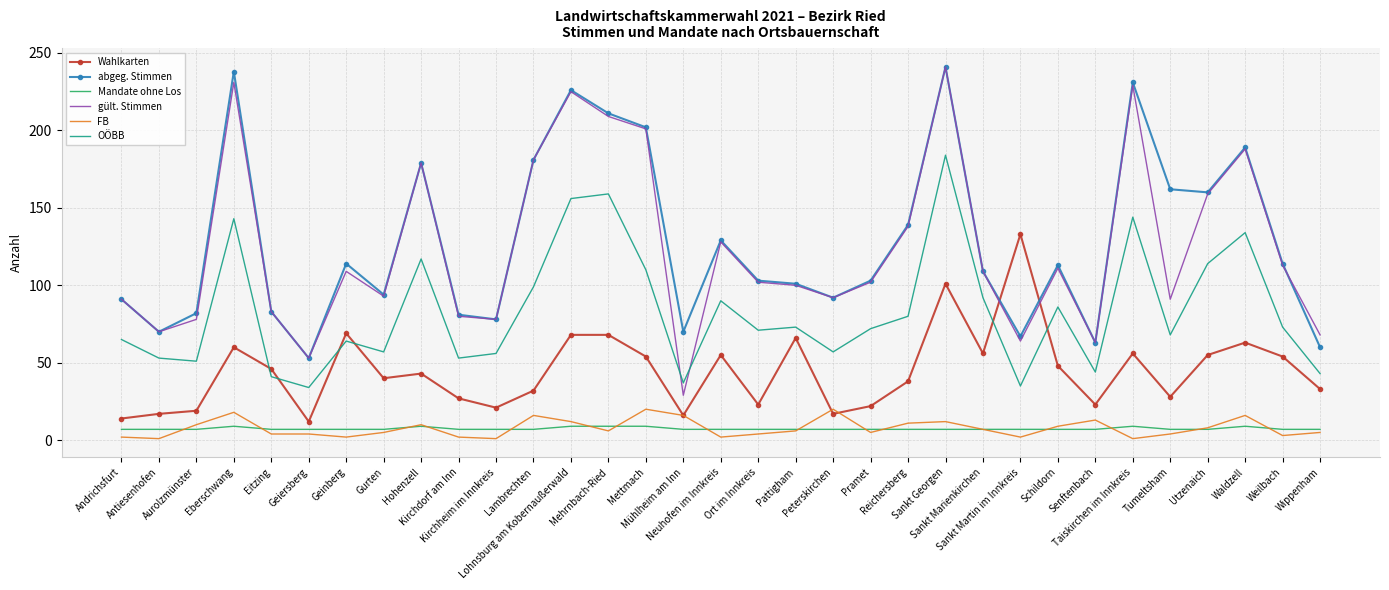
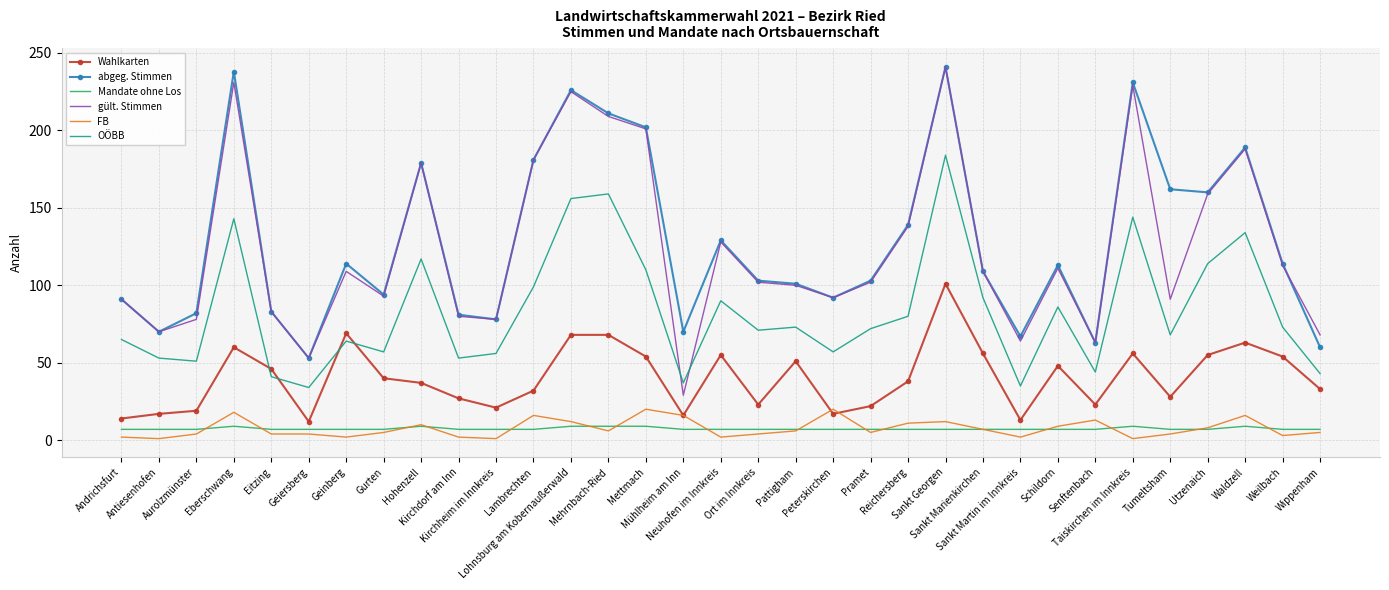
  {
    "Wahlkarten": {
      "Andrichsfurt": 14,
      "Antiesenhofen": 17,
      "Aurolzmünster": 19,
      "Eberschwang": 60,
      "Eitzing": 46,
      "Geiersberg": 12,
      "Geinberg": 69,
      "Gurten": 40,
-     "Hohenzell": 43,
+     "Hohenzell": 37,
      "Kirchdorf am Inn": 27,
      "Kirchheim im Innkreis": 21,
      "Lambrechten": 32,
      "Lohnsburg am Kobernaußerwald": 68,
      "Mehrnbach-Ried": 68,
      "Mettmach": 54,
      "Neuhofen im Innkreis": 55,
      "Ort im Innkreis": 23,
-     "Pattigham": 66,
+     "Pattigham": 51,
      "Peterskirchen": 17,
      "Pramet": 22,
      "Reichersberg": 38,
      "Sankt Georgen": 101,
      "Sankt Marienkirchen": 56,
-     "Sankt Martin im Innkreis": 133,
+     "Sankt Martin im Innkreis": 13,
      "Schildorn": 48,
      "Senftenbach": 23,
      "Taiskirchen im Innkreis": 56,
      "Tumeltsham": 28,
      "Utzenaich": 55,
      "Waldzell": 63,
      "Weilbach": 54,
      "Wippenham": 33
    },
    "abgeg. Stimmen": {
      "Aurolzmünster": 82,
      "Eberschwang": 238,
      "Geinberg": 114,
      "Mehrnbach-Ried": 211,
      "Mühlheim am Inn": 70,
      "Sankt Martin im Innkreis": 67,
      "Schildorn": 113,
      "Taiskirchen im Innkreis": 231,
      "Tumeltsham": 162,
      "Wippenham": 60
    },
    "gült. Stimmen": {
      "Aurolzmünster": 78,
      "Eberschwang": 231,
      "Geinberg": 109,
      "Mehrnbach-Ried": 209,
      "Mühlheim am Inn": 29,
      "Sankt Martin im Innkreis": 64,
      "Schildorn": 111,
      "Taiskirchen im Innkreis": 229,
      "Tumeltsham": 91,
      "Wippenham": 68
    },
    "FB": {
      "Andrichsfurt": 2,
      "Antiesenhofen": 1,
-     "Aurolzmünster": 10,
+     "Aurolzmünster": 4,
      "Eberschwang": 18,
      "Eitzing": 4,
      "Geiersberg": 4,
      "Geinberg": 2,
      "Gurten": 5,
      "Kirchdorf am Inn": 2,
      "Kirchheim im Innkreis": 1,
      "Lambrechten": 16,
      "Lohnsburg am Kobernaußerwald": 12,
      "Mehrnbach-Ried": 6,
      "Mettmach": 20,
      "Neuhofen im Innkreis": 2,
      "Ort im Innkreis": 4,
      "Peterskirchen": 20,
      "Pramet": 5,
      "Reichersberg": 11,
      "Sankt Georgen": 12,
      "Sankt Martin im Innkreis": 2,
      "Schildorn": 9,
      "Senftenbach": 13,
      "Taiskirchen im Innkreis": 1,
      "Tumeltsham": 4,
      "Waldzell": 16,
      "Weilbach": 3,
      "Wippenham": 5
    }
  }
